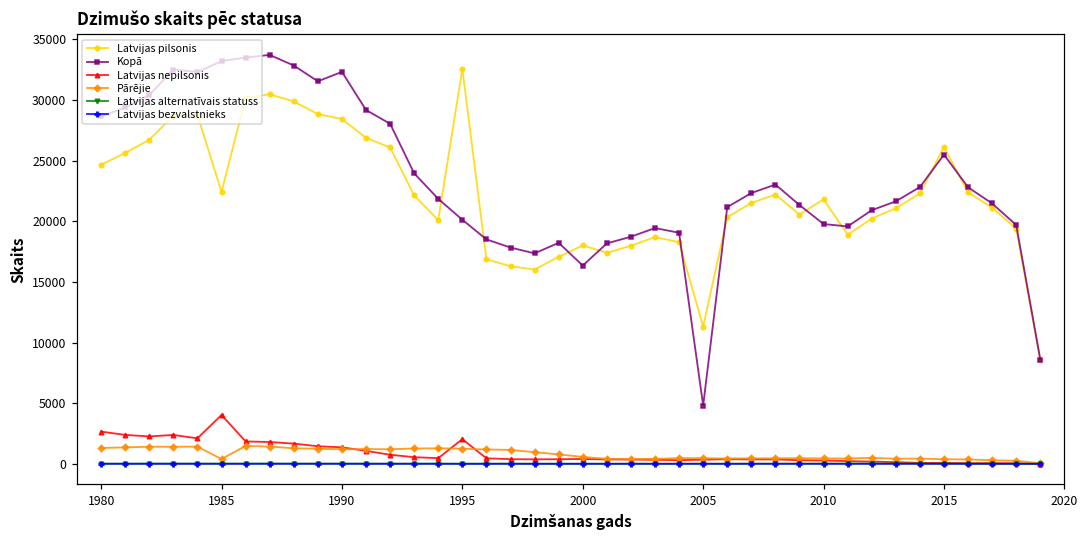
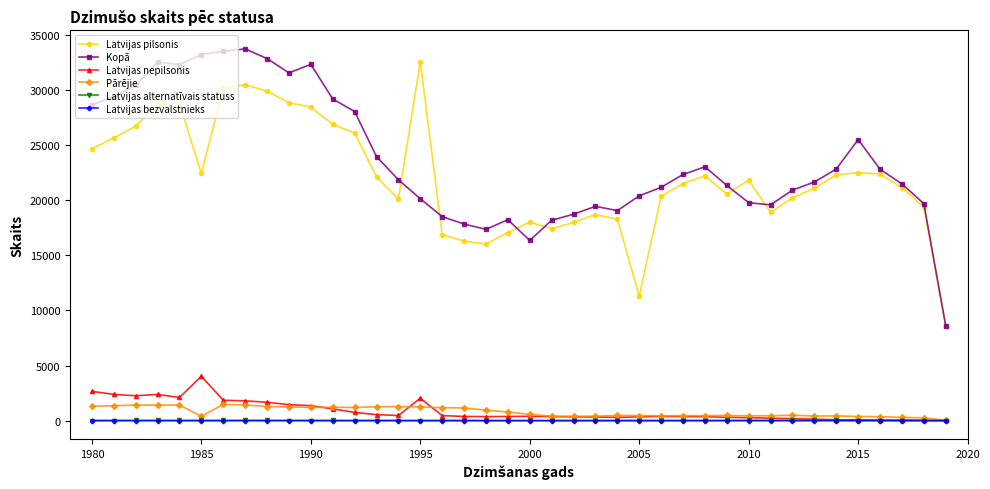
  {
    "Latvijas pilsonis": {
      "1980": 24700,
      "1985": 22400,
      "1990": 28400,
      "1995": 32600,
      "2000": 18000,
      "2005": 11300,
      "2010": 21800,
-     "2015": 26100
+     "2015": 22500
    },
    "Kopā": {
      "1990": 32300,
      "1995": 20100,
      "2000": 16300,
-     "2005": 4800,
+     "2005": 20400,
      "2010": 19800,
      "2015": 25500
    },
    "Latvijas nepilsonis": {
      "1980": 2700,
      "1985": 4000,
      "1995": 2000
    },
    "Pārējie": {
      "1980": 1300,
      "1985": 400,
      "1995": 1200,
      "2015": 400
    }
  }
